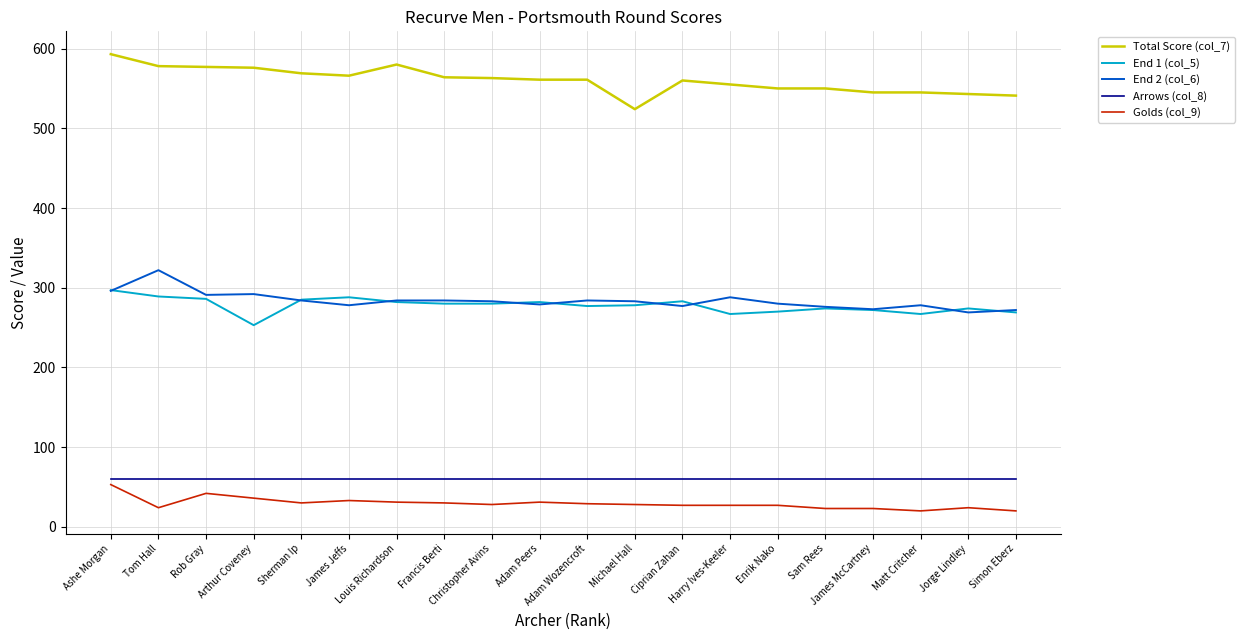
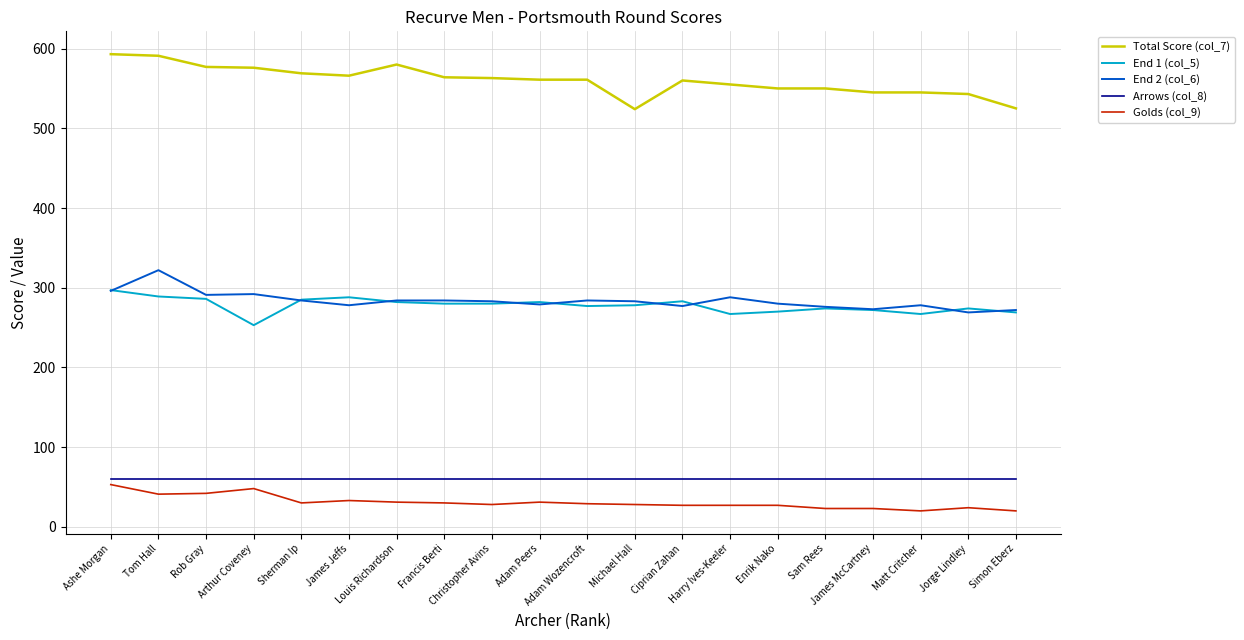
  {
    "Total Score (col_7)": {
      "Ashe Morgan": 590,
-     "Tom Hall": 580,
+     "Tom Hall": 590,
      "Rob Gray": 580,
      "Arthur Coveney": 580,
      "Sherman Ip": 570,
      "James Jeffs": 570,
      "Louis Richardson": 580,
      "Francis Berti": 560,
      "Christopher Avins": 560,
      "Adam Peers": 560,
      "Adam Wozencroft": 560,
      "Michael Hall": 520,
      "Ciprian Zahan": 560,
      "Harry Ives-Keeler": 560,
      "Enrik Nako": 550,
      "Sam Rees": 550,
      "James McCartney": 550,
      "Matt Critcher": 550,
      "Jorge Lindley": 540,
-     "Simon Eberz": 540
+     "Simon Eberz": 530
    },
    "End 1 (col_5)": {
      "Tom Hall": 290,
      "Rob Gray": 290,
      "Arthur Coveney": 250,
      "James Jeffs": 290,
      "Francis Berti": 280,
      "Adam Wozencroft": 280,
      "Michael Hall": 280,
      "Ciprian Zahan": 280,
      "Harry Ives-Keeler": 270,
      "Enrik Nako": 270,
      "Matt Critcher": 270,
      "Jorge Lindley": 270
    },
    "End 2 (col_6)": {
      "Tom Hall": 320,
      "Rob Gray": 290,
      "Arthur Coveney": 290,
      "James Jeffs": 280,
      "Francis Berti": 280,
      "Adam Wozencroft": 280,
      "Michael Hall": 280,
      "Ciprian Zahan": 280,
      "Harry Ives-Keeler": 290,
      "Enrik Nako": 280,
      "Matt Critcher": 280,
      "Jorge Lindley": 270
    },
    "Arrows (col_8)": {
      "Ashe Morgan": 60,
      "Tom Hall": 60,
      "Rob Gray": 60,
      "Arthur Coveney": 60,
      "Sherman Ip": 60,
      "James Jeffs": 60,
      "Louis Richardson": 60,
      "Francis Berti": 60,
      "Christopher Avins": 60,
      "Adam Peers": 60,
      "Adam Wozencroft": 60,
      "Michael Hall": 60,
      "Ciprian Zahan": 60,
      "Harry Ives-Keeler": 60,
      "Enrik Nako": 60,
      "Sam Rees": 60,
      "James McCartney": 60,
      "Matt Critcher": 60,
      "Jorge Lindley": 60,
      "Simon Eberz": 60
    },
    "Golds (col_9)": {
      "Ashe Morgan": 50,
-     "Tom Hall": 20,
+     "Tom Hall": 40,
      "Rob Gray": 40,
-     "Arthur Coveney": 40,
+     "Arthur Coveney": 50,
      "Sherman Ip": 30,
      "James Jeffs": 30,
      "Louis Richardson": 30,
      "Francis Berti": 30,
      "Christopher Avins": 30,
      "Adam Peers": 30,
      "Adam Wozencroft": 30,
      "Michael Hall": 30,
      "Ciprian Zahan": 30,
      "Harry Ives-Keeler": 30,
      "Enrik Nako": 30,
      "Sam Rees": 20,
      "James McCartney": 20,
      "Matt Critcher": 20,
      "Jorge Lindley": 20,
      "Simon Eberz": 20
    }
  }
